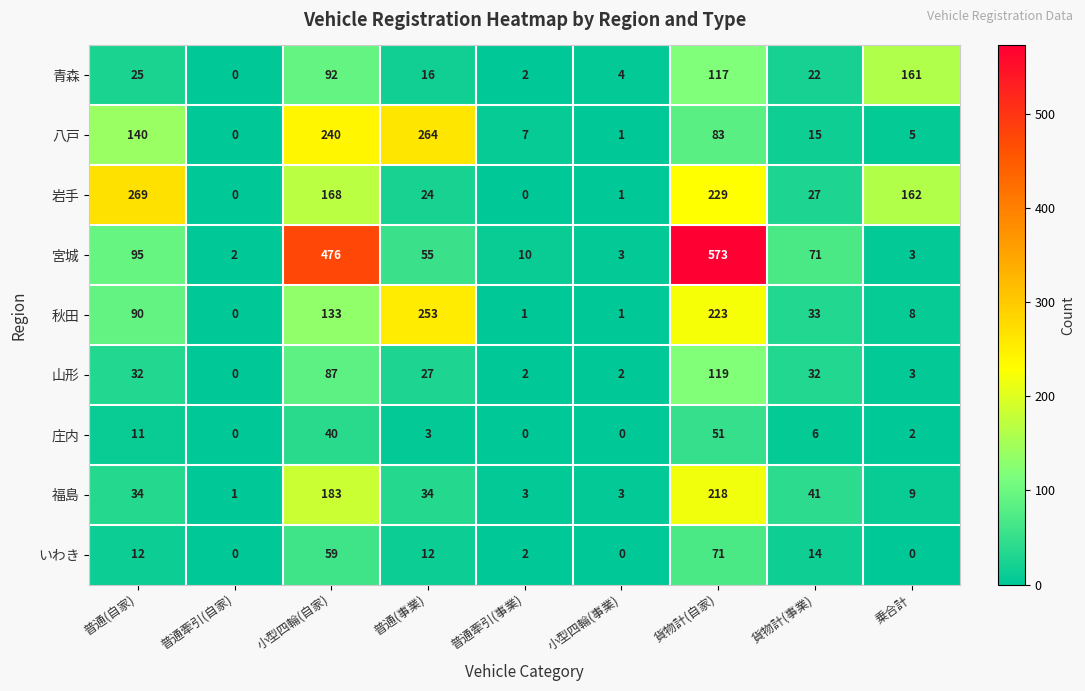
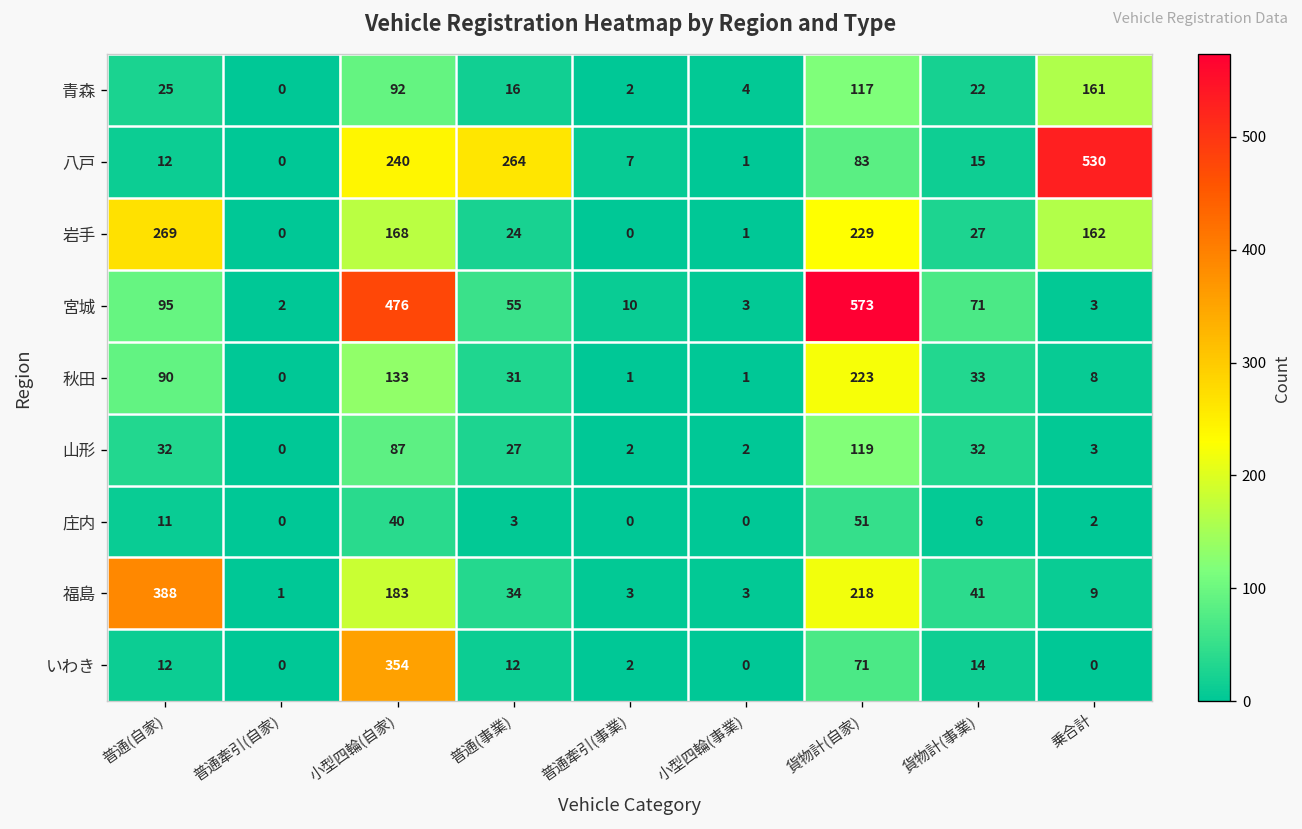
  {
    "青森": {
      "普通(自家)": 25,
      "普通牽引(自家)": 0,
      "小型四輪(自家)": 92,
      "普通(事業)": 16,
      "普通牽引(事業)": 2,
      "小型四輪(事業)": 4,
      "貨物計(自家)": 117,
      "貨物計(事業)": 22,
      "乗合計": 161
    },
    "八戸": {
-     "普通(自家)": 140,
+     "普通(自家)": 12,
      "普通牽引(自家)": 0,
      "小型四輪(自家)": 240,
      "普通(事業)": 264,
      "普通牽引(事業)": 7,
      "小型四輪(事業)": 1,
      "貨物計(自家)": 83,
      "貨物計(事業)": 15,
-     "乗合計": 5
+     "乗合計": 530
    },
    "岩手": {
      "普通(自家)": 269,
      "普通牽引(自家)": 0,
      "小型四輪(自家)": 168,
      "普通(事業)": 24,
      "普通牽引(事業)": 0,
      "小型四輪(事業)": 1,
      "貨物計(自家)": 229,
      "貨物計(事業)": 27,
      "乗合計": 162
    },
    "宮城": {
      "普通(自家)": 95,
      "普通牽引(自家)": 2,
      "小型四輪(自家)": 476,
      "普通(事業)": 55,
      "普通牽引(事業)": 10,
      "小型四輪(事業)": 3,
      "貨物計(自家)": 573,
      "貨物計(事業)": 71,
      "乗合計": 3
    },
    "秋田": {
      "普通(自家)": 90,
      "普通牽引(自家)": 0,
      "小型四輪(自家)": 133,
-     "普通(事業)": 253,
+     "普通(事業)": 31,
      "普通牽引(事業)": 1,
      "小型四輪(事業)": 1,
      "貨物計(自家)": 223,
      "貨物計(事業)": 33,
      "乗合計": 8
    },
    "山形": {
      "普通(自家)": 32,
      "普通牽引(自家)": 0,
      "小型四輪(自家)": 87,
      "普通(事業)": 27,
      "普通牽引(事業)": 2,
      "小型四輪(事業)": 2,
      "貨物計(自家)": 119,
      "貨物計(事業)": 32,
      "乗合計": 3
    },
    "庄内": {
      "普通(自家)": 11,
      "普通牽引(自家)": 0,
      "小型四輪(自家)": 40,
      "普通(事業)": 3,
      "普通牽引(事業)": 0,
      "小型四輪(事業)": 0,
      "貨物計(自家)": 51,
      "貨物計(事業)": 6,
      "乗合計": 2
    },
    "福島": {
-     "普通(自家)": 34,
+     "普通(自家)": 388,
      "普通牽引(自家)": 1,
      "小型四輪(自家)": 183,
      "普通(事業)": 34,
      "普通牽引(事業)": 3,
      "小型四輪(事業)": 3,
      "貨物計(自家)": 218,
      "貨物計(事業)": 41,
      "乗合計": 9
    },
    "いわき": {
      "普通(自家)": 12,
      "普通牽引(自家)": 0,
-     "小型四輪(自家)": 59,
+     "小型四輪(自家)": 354,
      "普通(事業)": 12,
      "普通牽引(事業)": 2,
      "小型四輪(事業)": 0,
      "貨物計(自家)": 71,
      "貨物計(事業)": 14,
      "乗合計": 0
    }
  }
